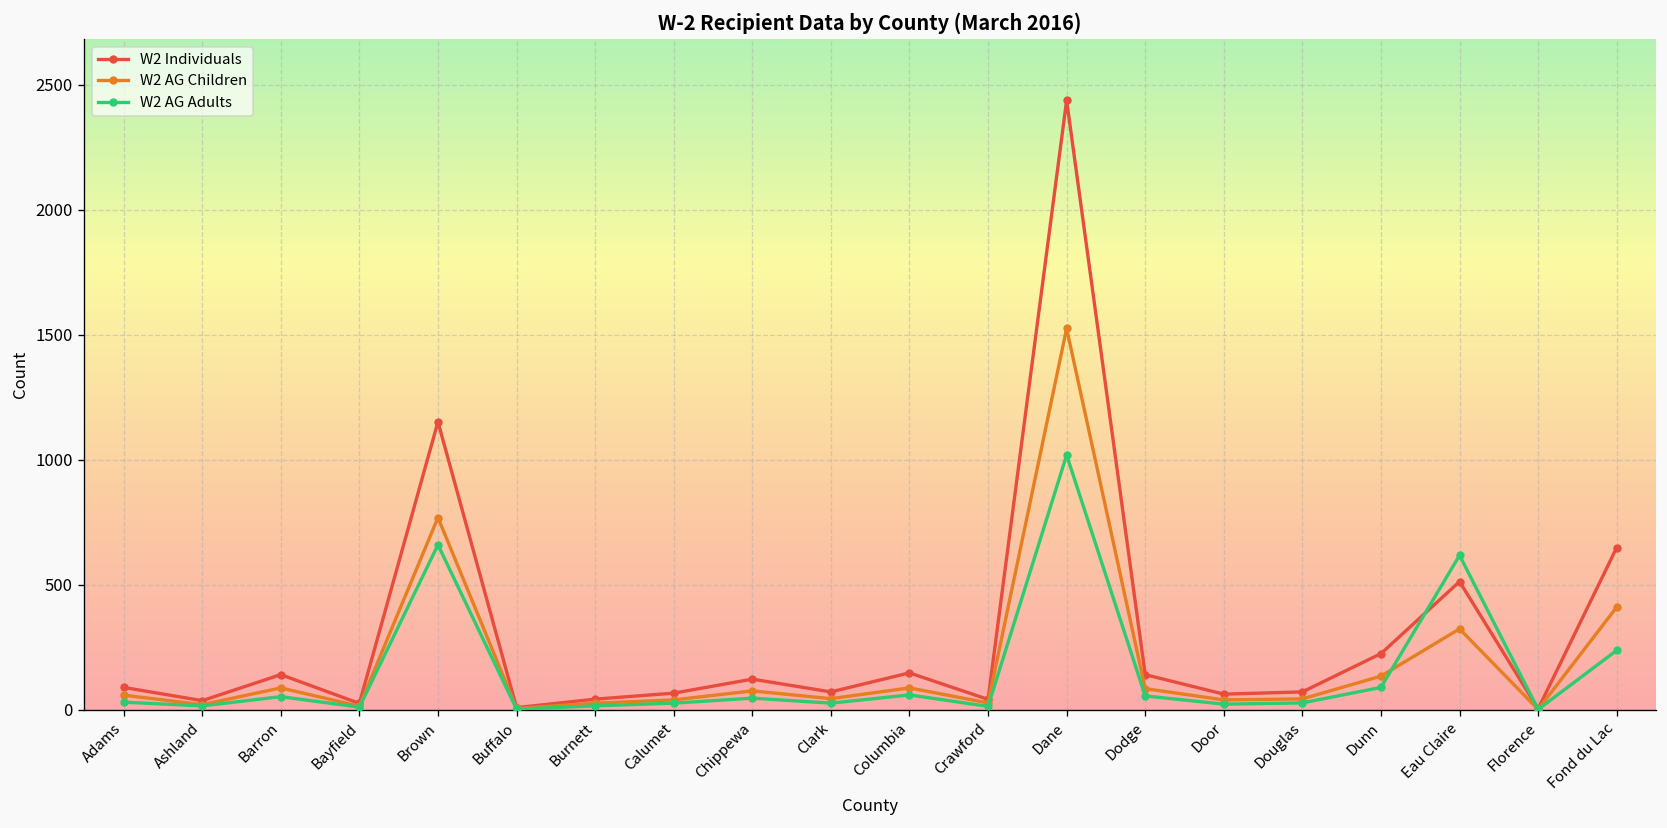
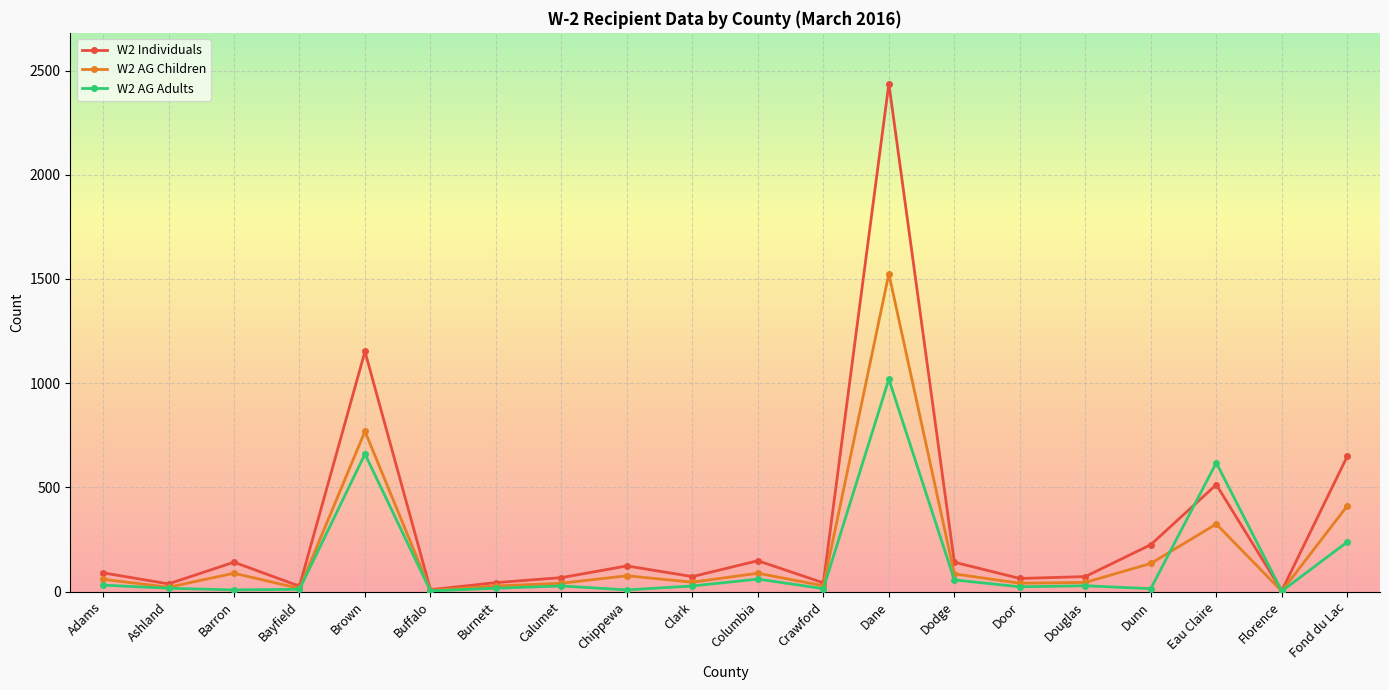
  {
    "W2 AG Adults": {
      "Adams": 30,
-     "Barron": 50,
+     "Barron": 10,
      "Brown": 660,
      "Calumet": 30,
-     "Chippewa": 50,
+     "Chippewa": 10,
      "Clark": 30,
      "Columbia": 60,
      "Crawford": 10,
      "Dane": 1020,
      "Dodge": 60,
      "Door": 20,
      "Douglas": 30,
-     "Dunn": 90,
+     "Dunn": 10,
      "Eau Claire": 620,
      "Fond du Lac": 240
    }
  }
